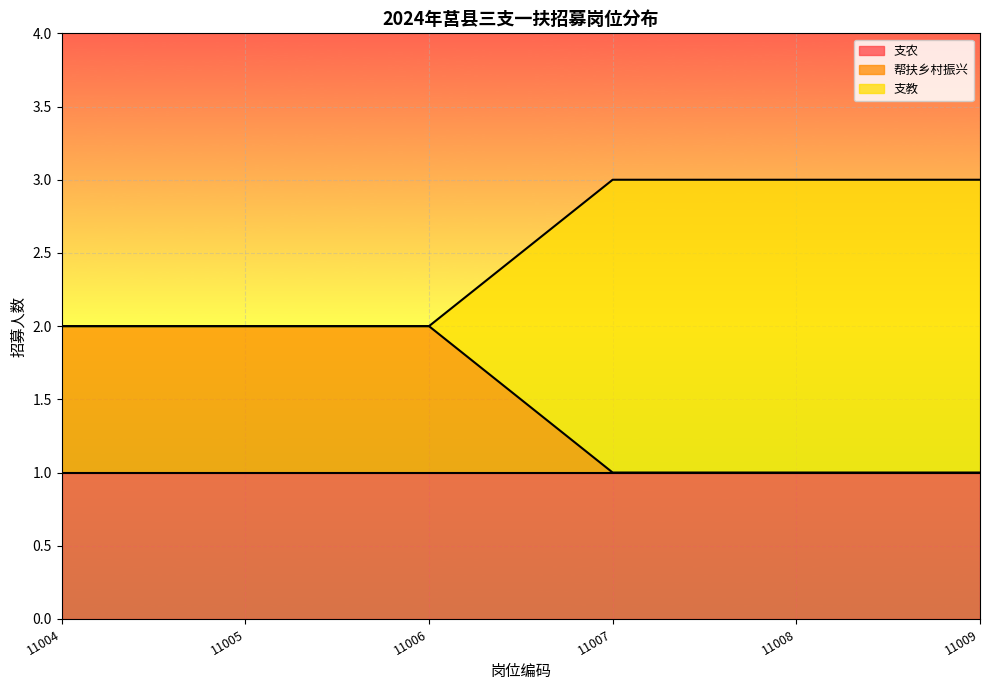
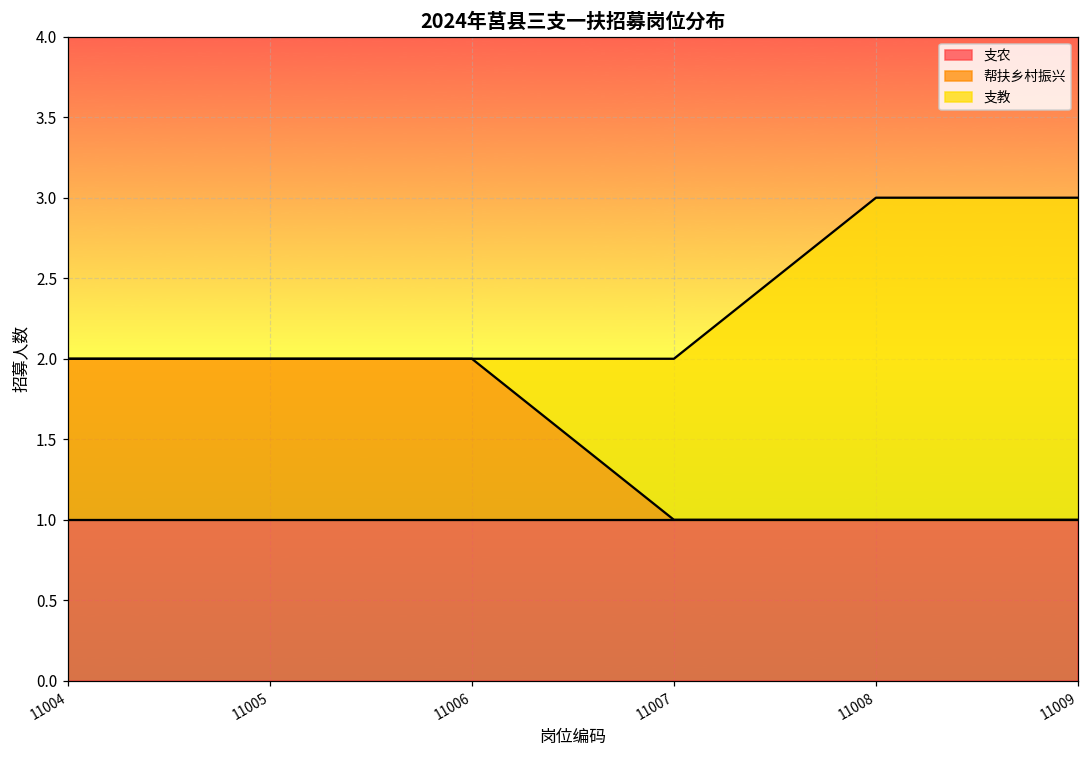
  {
    "支农": {
      "11004": 1,
      "11005": 1,
      "11006": 1
    },
    "支教": {
-     "11007": 2,
+     "11007": 1,
      "11008": 2,
      "11009": 2
    }
  }
